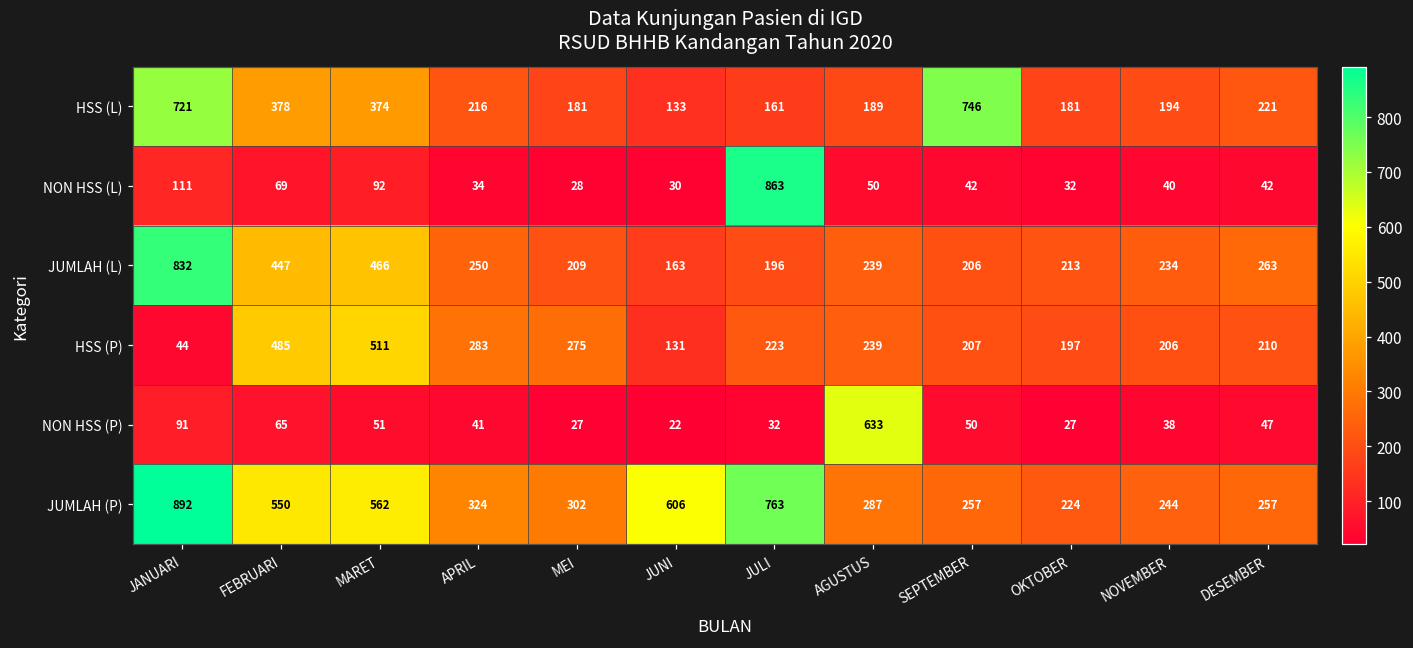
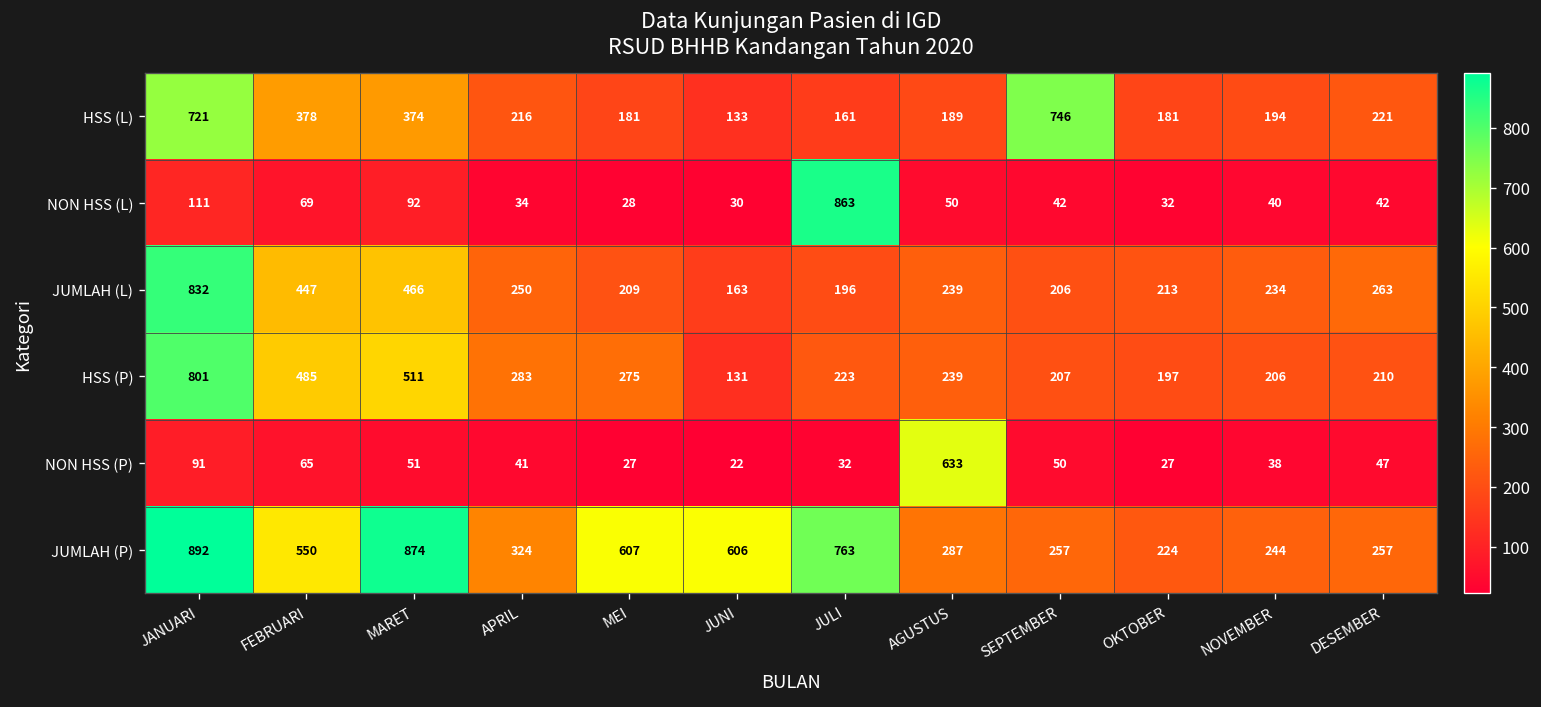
  {
    "HSS (L)": {
      "JANUARI": 721,
      "FEBRUARI": 378,
      "MARET": 374,
      "APRIL": 216,
      "MEI": 181,
      "JUNI": 133,
      "JULI": 161,
      "AGUSTUS": 189,
      "SEPTEMBER": 746,
      "OKTOBER": 181,
      "NOVEMBER": 194,
      "DESEMBER": 221
    },
    "NON HSS (L)": {
      "JANUARI": 111,
      "FEBRUARI": 69,
      "MARET": 92,
      "APRIL": 34,
      "MEI": 28,
      "JUNI": 30,
      "JULI": 863,
      "AGUSTUS": 50,
      "SEPTEMBER": 42,
      "OKTOBER": 32,
      "NOVEMBER": 40,
      "DESEMBER": 42
    },
    "JUMLAH (L)": {
      "JANUARI": 832,
      "FEBRUARI": 447,
      "MARET": 466,
      "APRIL": 250,
      "MEI": 209,
      "JUNI": 163,
      "JULI": 196,
      "AGUSTUS": 239,
      "SEPTEMBER": 206,
      "OKTOBER": 213,
      "NOVEMBER": 234,
      "DESEMBER": 263
    },
    "HSS (P)": {
-     "JANUARI": 44,
+     "JANUARI": 801,
      "FEBRUARI": 485,
      "MARET": 511,
      "APRIL": 283,
      "MEI": 275,
      "JUNI": 131,
      "JULI": 223,
      "AGUSTUS": 239,
      "SEPTEMBER": 207,
      "OKTOBER": 197,
      "NOVEMBER": 206,
      "DESEMBER": 210
    },
    "NON HSS (P)": {
      "JANUARI": 91,
      "FEBRUARI": 65,
      "MARET": 51,
      "APRIL": 41,
      "MEI": 27,
      "JUNI": 22,
      "JULI": 32,
      "AGUSTUS": 633,
      "SEPTEMBER": 50,
      "OKTOBER": 27,
      "NOVEMBER": 38,
      "DESEMBER": 47
    },
    "JUMLAH (P)": {
      "JANUARI": 892,
      "FEBRUARI": 550,
-     "MARET": 562,
+     "MARET": 874,
      "APRIL": 324,
-     "MEI": 302,
+     "MEI": 607,
      "JUNI": 606,
      "JULI": 763,
      "AGUSTUS": 287,
      "SEPTEMBER": 257,
      "OKTOBER": 224,
      "NOVEMBER": 244,
      "DESEMBER": 257
    }
  }
